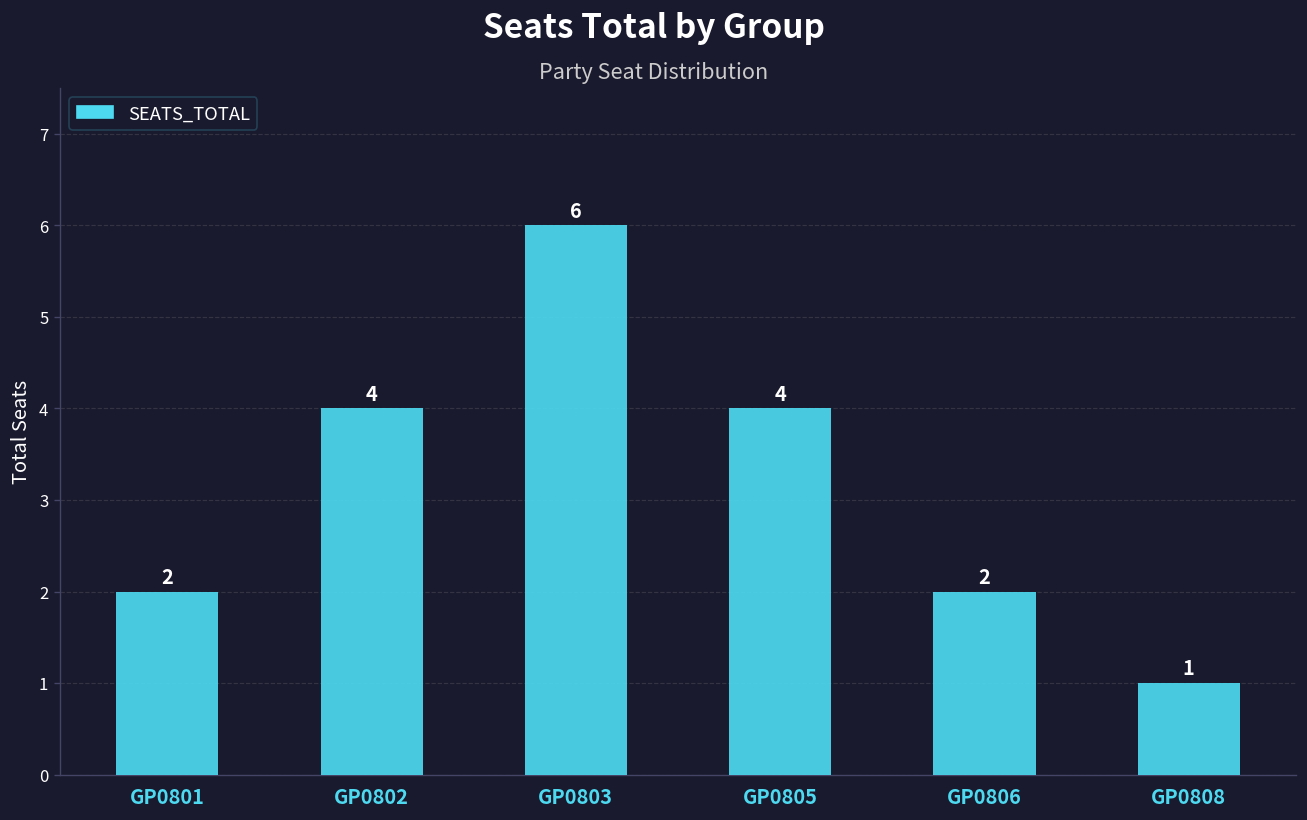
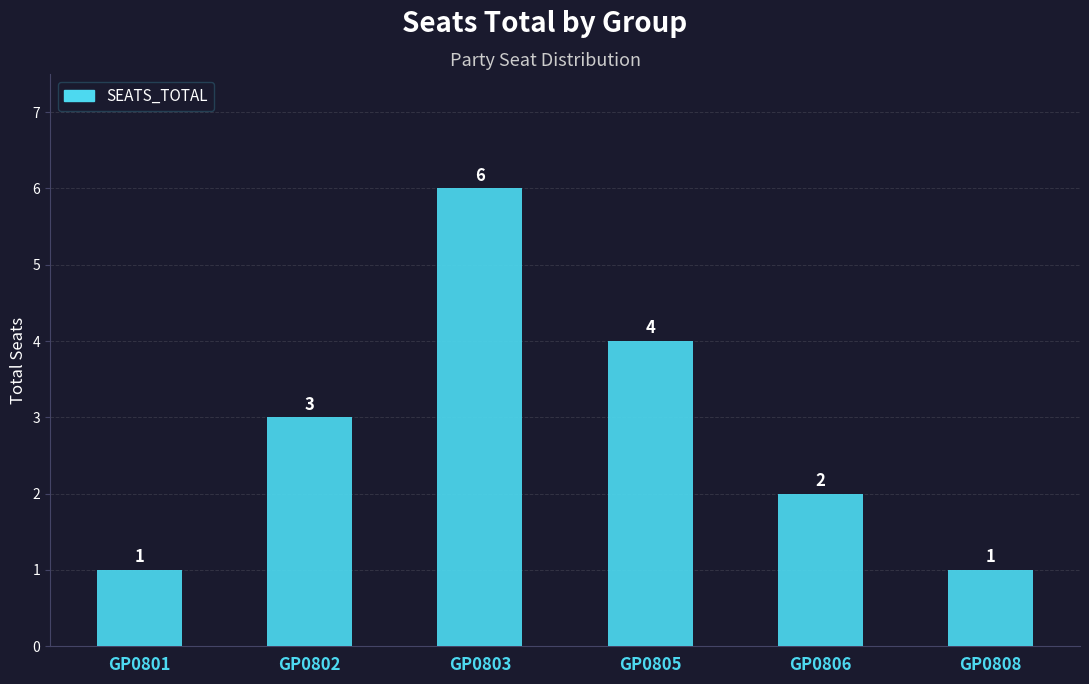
  {
-   "GP0801": 2,
-   "GP0802": 4,
+   "GP0801": 1,
+   "GP0802": 3,
    "GP0803": 6,
    "GP0805": 4,
    "GP0806": 2,
    "GP0808": 1
  }
